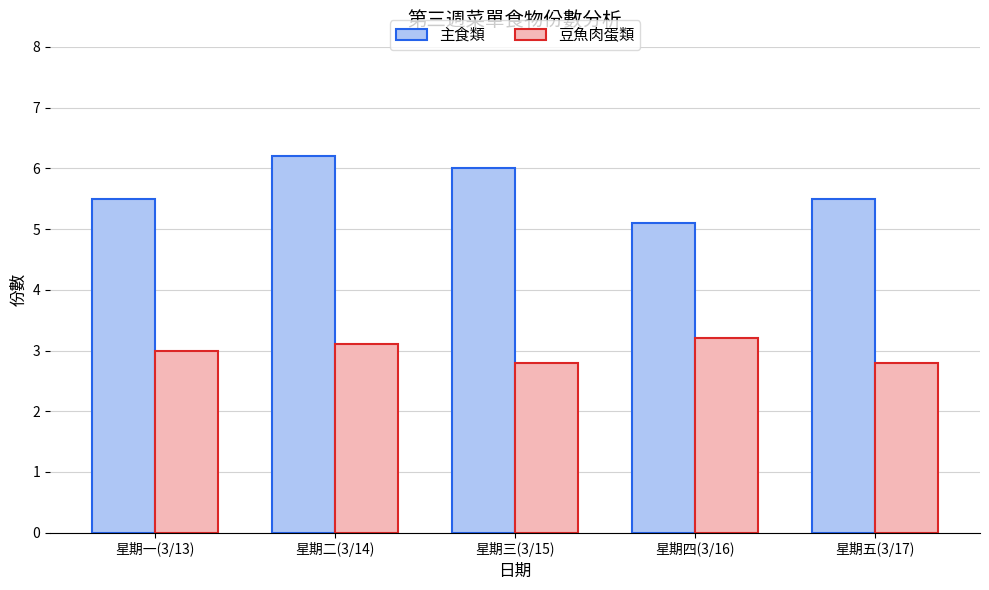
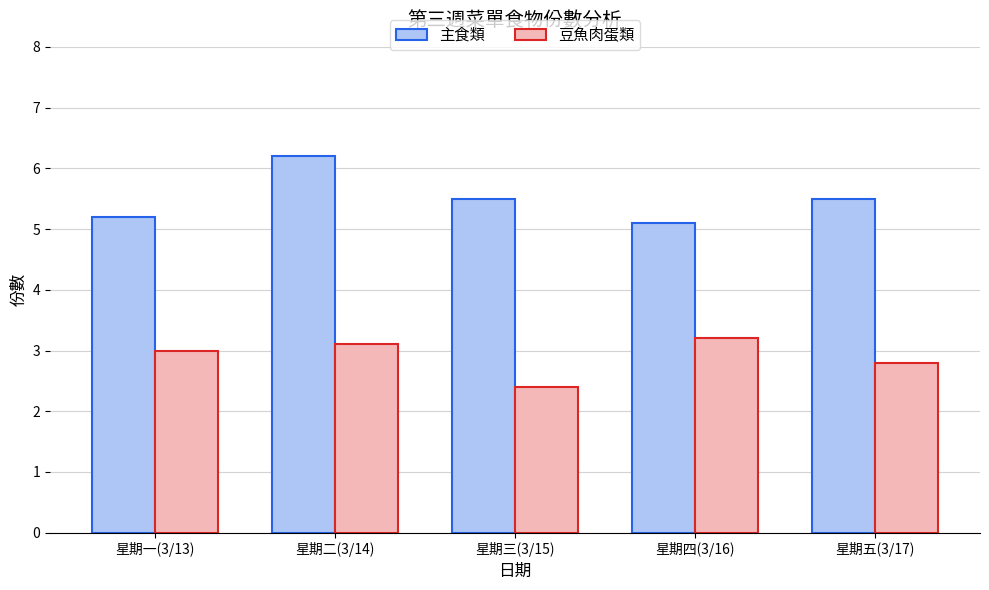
  {
    "主食類": {
-     "星期一(3/13)": 5.5,
+     "星期一(3/13)": 5.2,
      "星期二(3/14)": 6.2,
-     "星期三(3/15)": 6.0,
+     "星期三(3/15)": 5.5,
      "星期四(3/16)": 5.1,
      "星期五(3/17)": 5.5
    },
    "豆魚肉蛋類": {
      "星期一(3/13)": 3.0,
      "星期二(3/14)": 3.1,
-     "星期三(3/15)": 2.8,
+     "星期三(3/15)": 2.4,
      "星期四(3/16)": 3.2,
      "星期五(3/17)": 2.8
    }
  }
